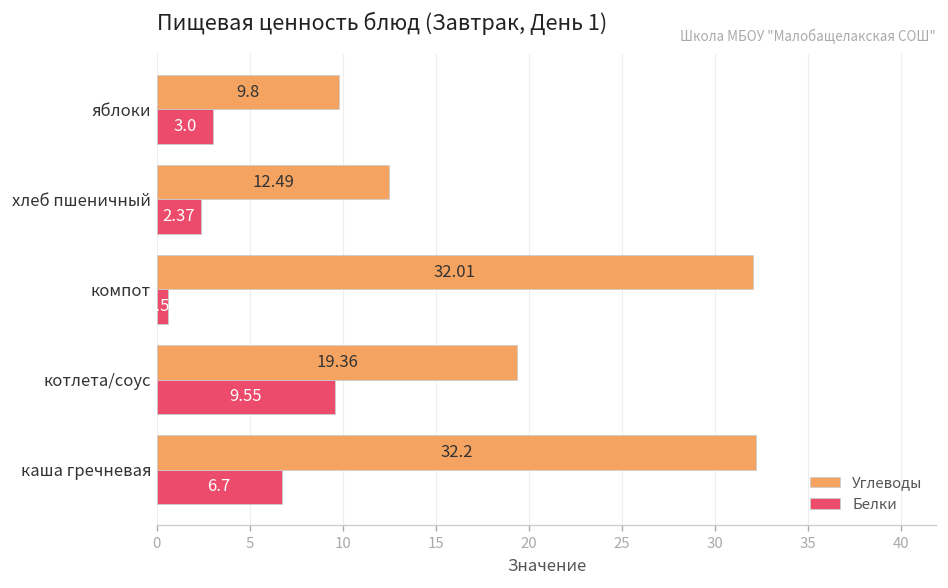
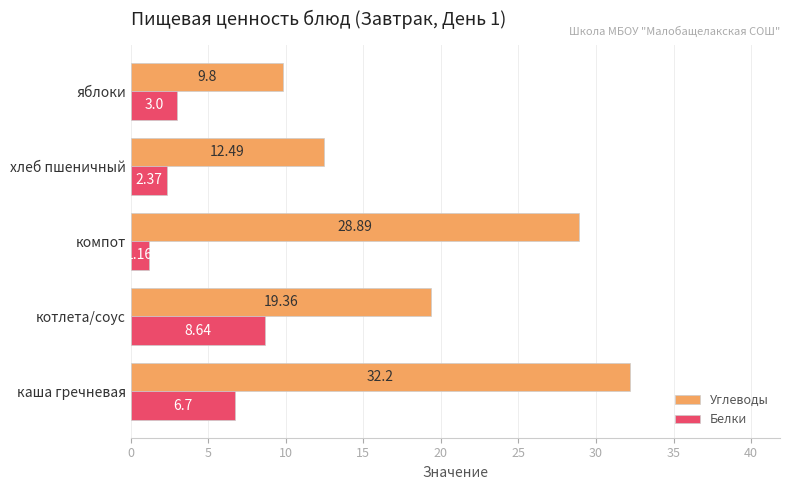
  {
    "Углеводы": {
      "яблоки": 9.8,
      "хлеб пшеничный": 12.49,
-     "компот": 32.01,
+     "компот": 28.89,
      "котлета/соус": 19.36,
      "каша гречневая": 32.2
    },
    "Белки": {
      "яблоки": 3.0,
      "хлеб пшеничный": 2.37,
-     "компот": 0.6,
-     "котлета/соус": 9.55,
+     "компот": 1.2,
+     "котлета/соус": 8.64,
      "каша гречневая": 6.7
    }
  }
